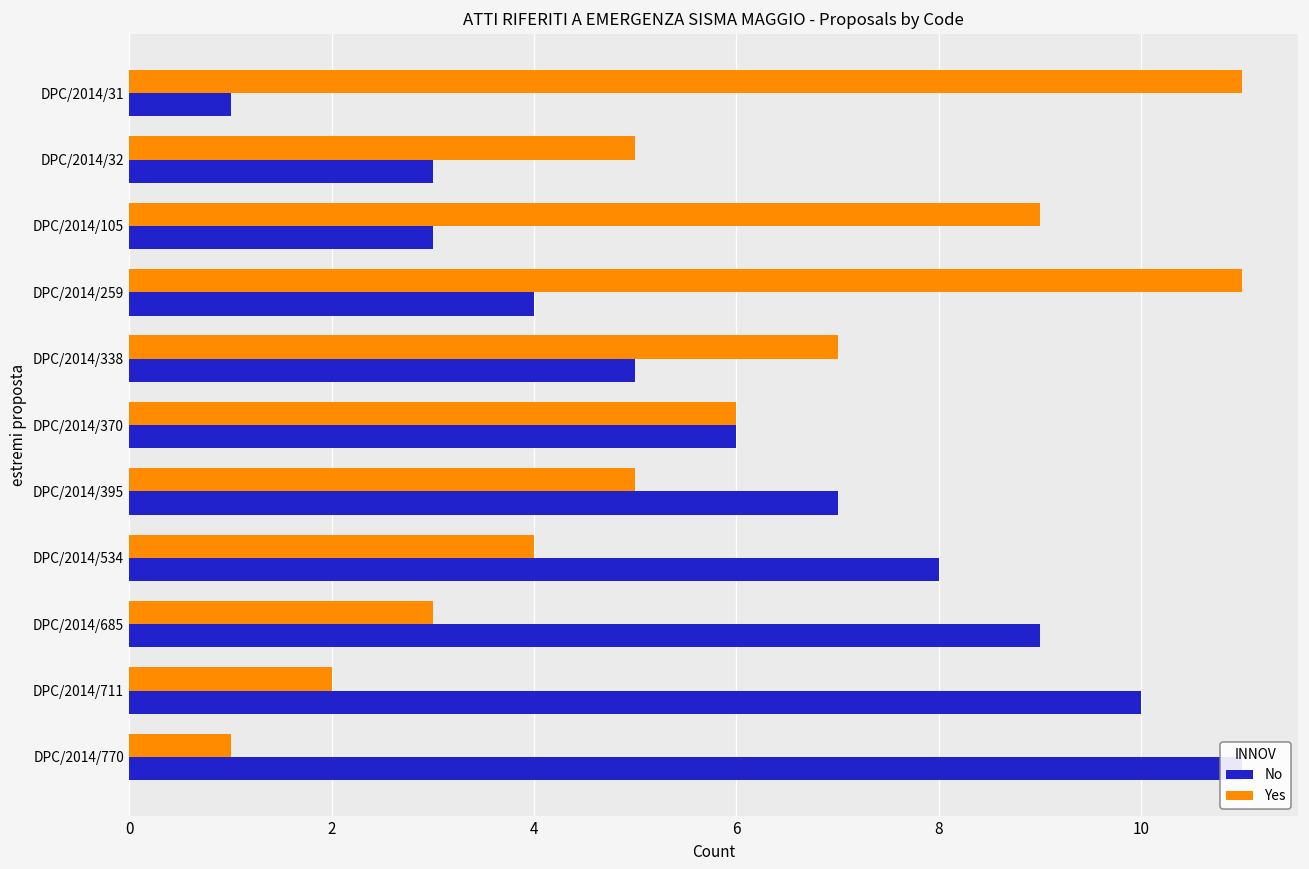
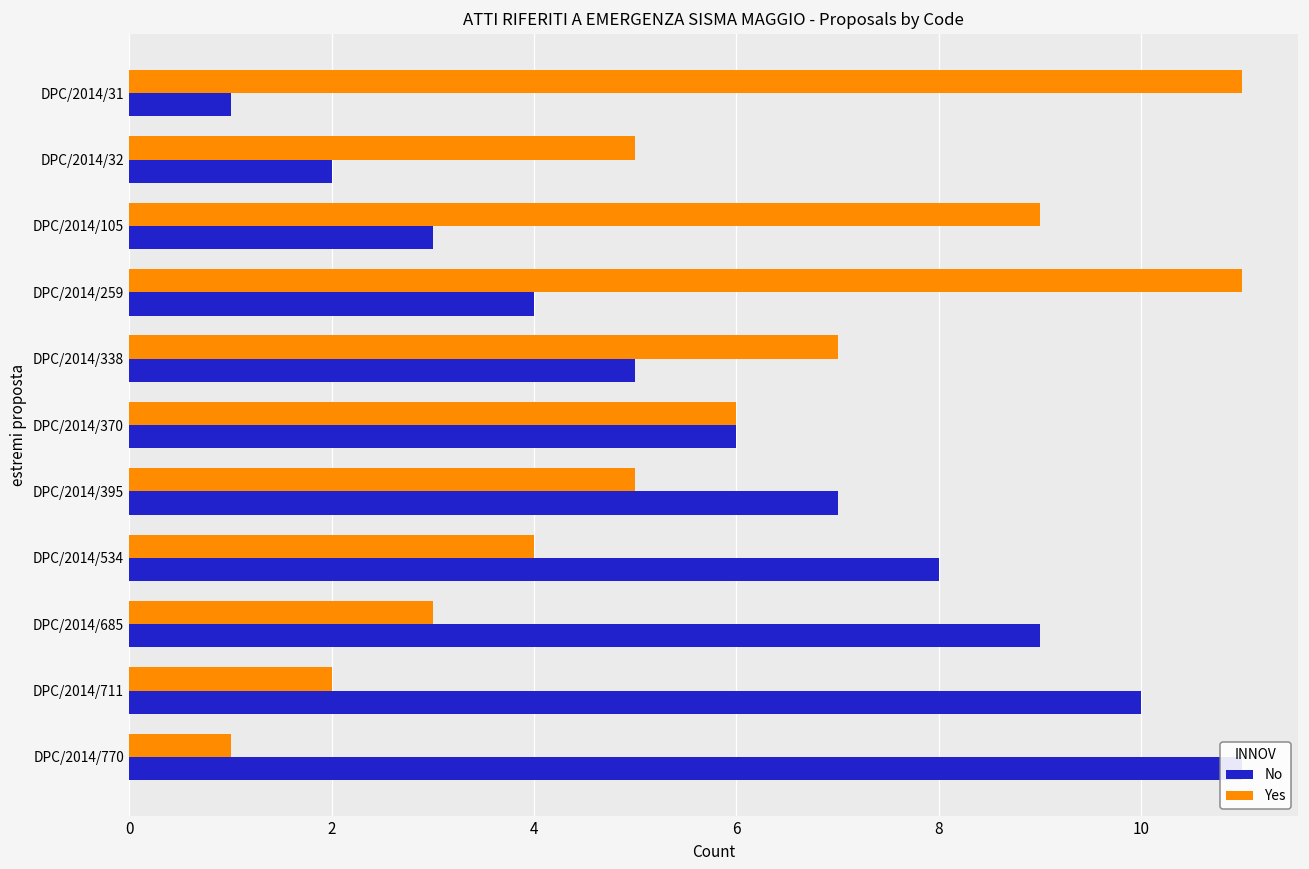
  {
    "No": {
      "DPC/2014/31": 1,
-     "DPC/2014/32": 3,
+     "DPC/2014/32": 2,
      "DPC/2014/105": 3,
      "DPC/2014/259": 4,
      "DPC/2014/338": 5,
      "DPC/2014/370": 6,
      "DPC/2014/395": 7,
      "DPC/2014/534": 8,
      "DPC/2014/685": 9,
      "DPC/2014/711": 10
    },
    "Yes": {
      "DPC/2014/31": 11,
      "DPC/2014/32": 5,
      "DPC/2014/105": 9,
      "DPC/2014/259": 11,
      "DPC/2014/338": 7,
      "DPC/2014/370": 6,
      "DPC/2014/395": 5,
      "DPC/2014/534": 4,
      "DPC/2014/685": 3,
      "DPC/2014/711": 2,
      "DPC/2014/770": 1
    }
  }
